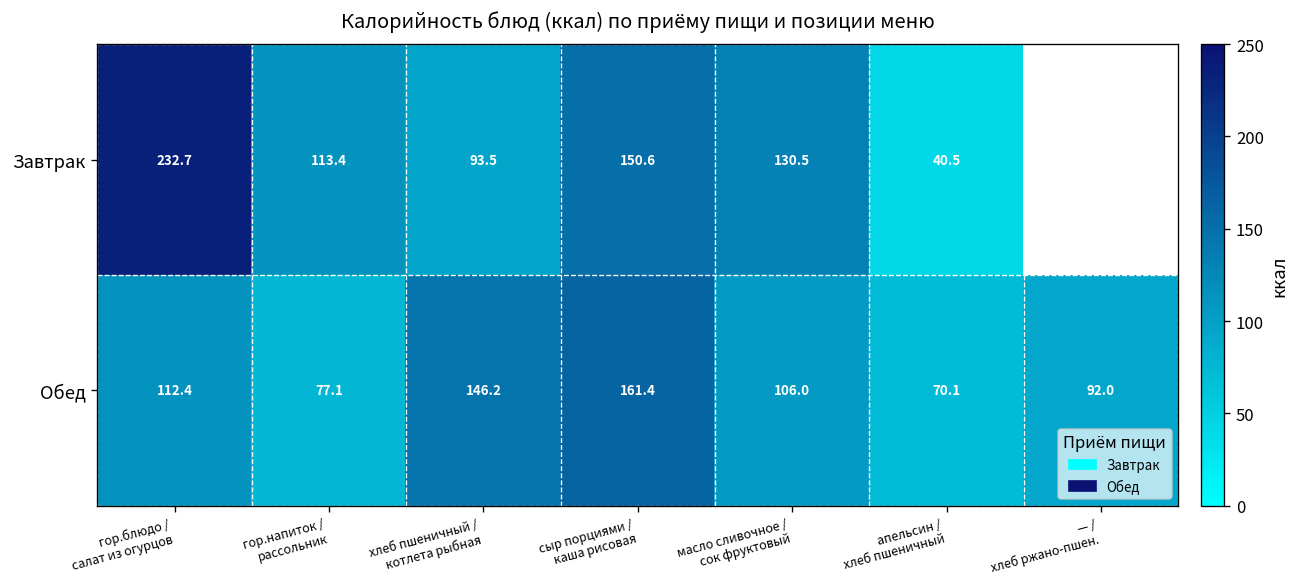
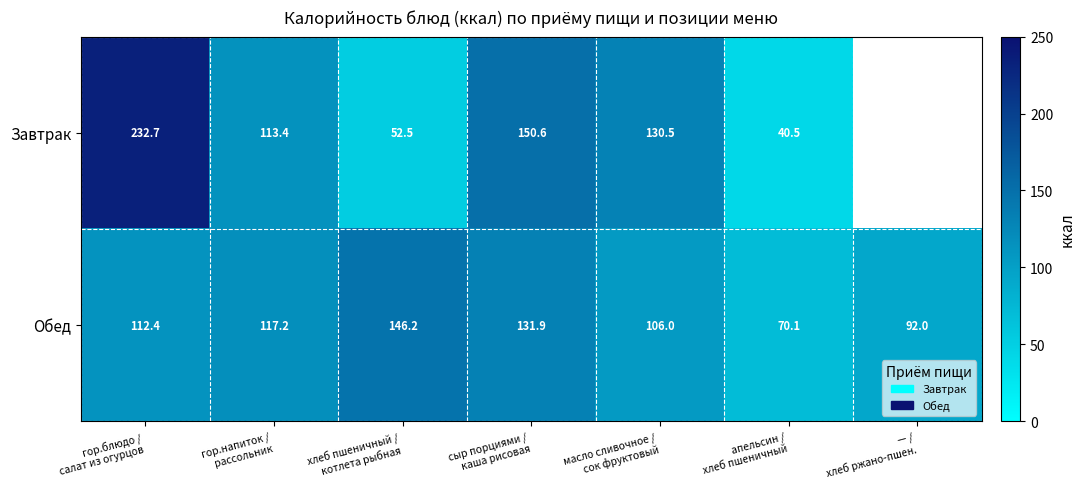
  {
    "Завтрак": {
      "гор.блюдо / салат из огурцов": 232.7,
      "гор.напиток / рассольник": 113.4,
-     "хлеб пшеничный / котлета рыбная": 93.5,
+     "хлеб пшеничный / котлета рыбная": 52.5,
      "сыр порциями / каша рисовая": 150.6,
      "масло сливочное / сок фруктовый": 130.5,
      "апельсин / хлеб пшеничный": 40.5
    },
    "Обед": {
      "гор.блюдо / салат из огурцов": 112.4,
-     "гор.напиток / рассольник": 77.1,
+     "гор.напиток / рассольник": 117.2,
      "хлеб пшеничный / котлета рыбная": 146.2,
-     "сыр порциями / каша рисовая": 161.4,
+     "сыр порциями / каша рисовая": 131.9,
      "масло сливочное / сок фруктовый": 106.0,
      "апельсин / хлеб пшеничный": 70.1,
      "— / хлеб ржано-пшен.": 92.0
    }
  }
